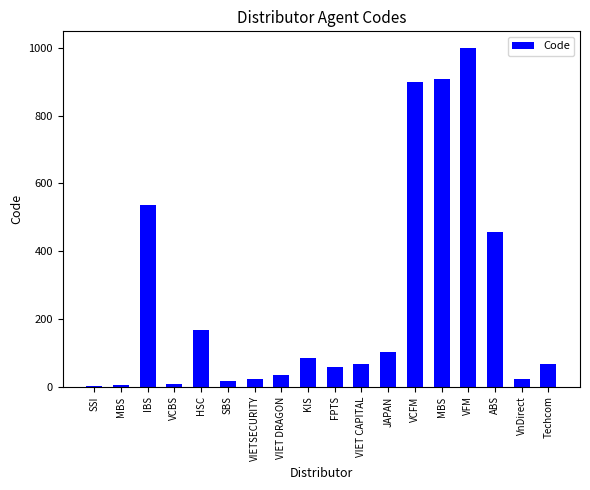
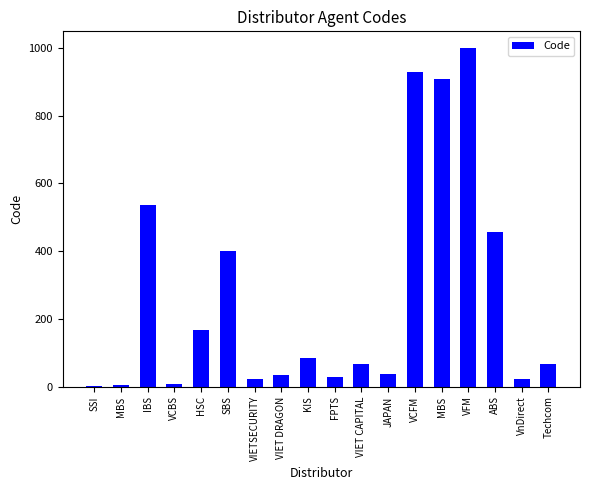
  {
    "IBS": 540,
    "VCBS": 10,
    "HSC": 170,
-   "SBS": 20,
+   "SBS": 400,
    "VIETSECURITY": 20,
    "VIET DRAGON": 30,
    "KIS": 80,
-   "FPTS": 60,
+   "FPTS": 30,
    "VIET CAPITAL": 70,
-   "JAPAN": 100,
-   "VCFM": 900,
+   "JAPAN": 40,
+   "VCFM": 930,
    "VFM": 1000,
    "ABS": 460,
    "VnDirect": 20,
    "Techcom": 70
  }
